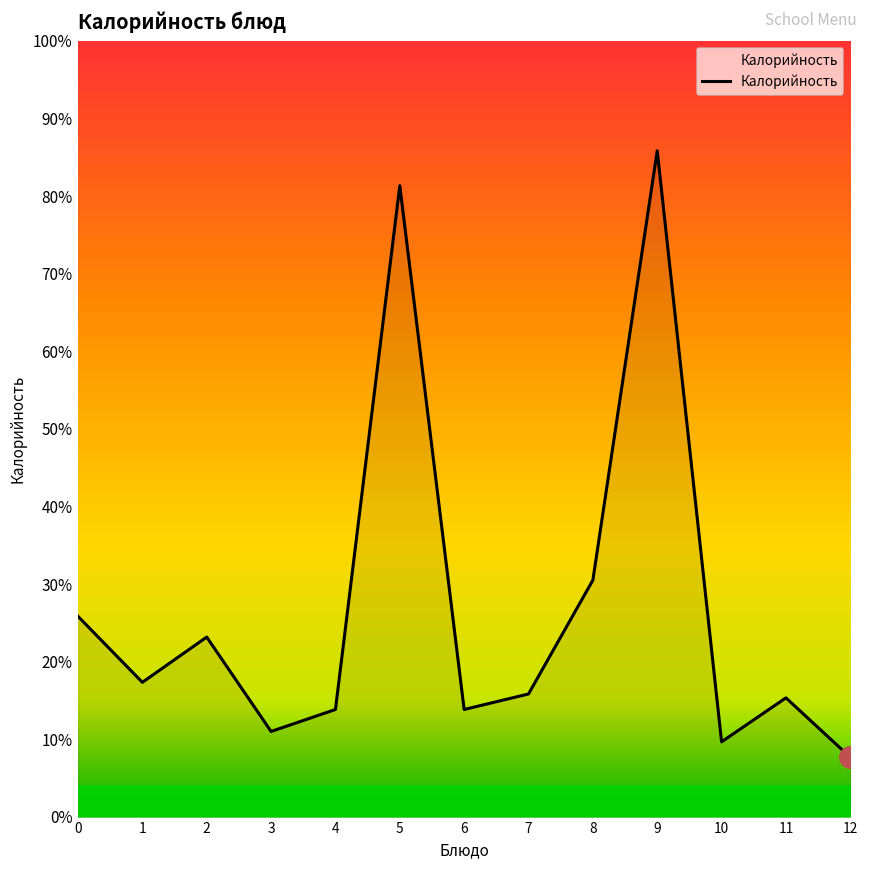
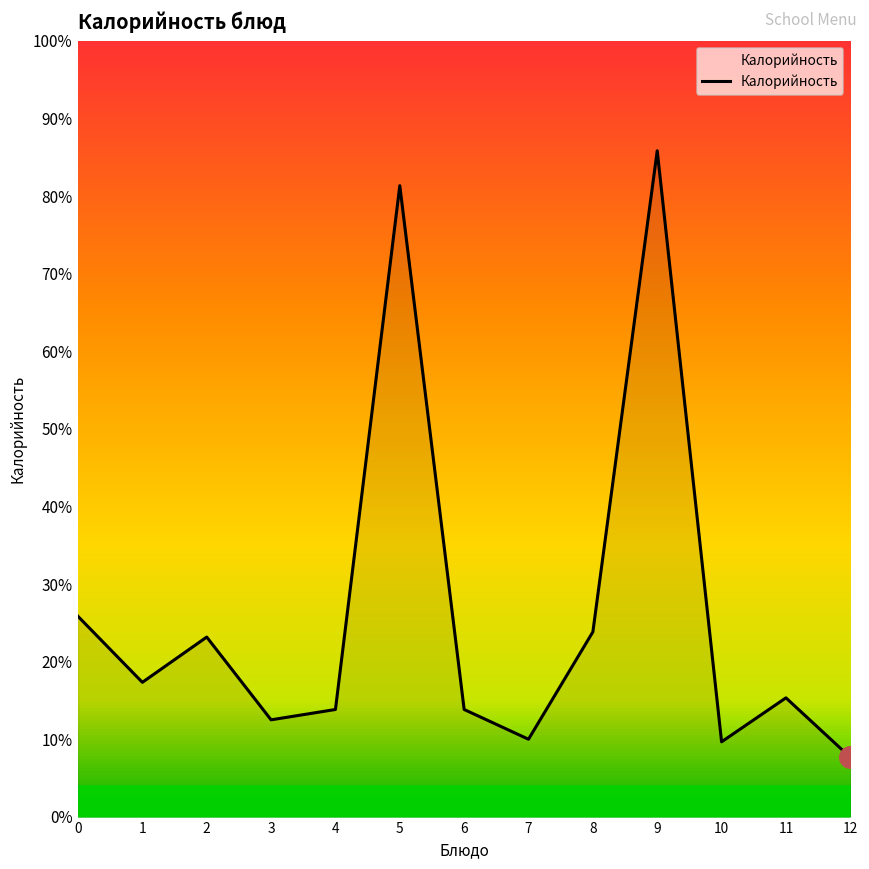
  {
    "Калорийность": {
      "0": "26%",
      "1": "17%",
      "2": "23%",
-     "3": "11%",
+     "3": "13%",
      "4": "14%",
      "5": "81%",
      "6": "14%",
-     "7": "16%",
-     "8": "31%",
+     "7": "10%",
+     "8": "24%",
      "9": "86%",
      "10": "10%",
      "11": "15%"
    }
  }
